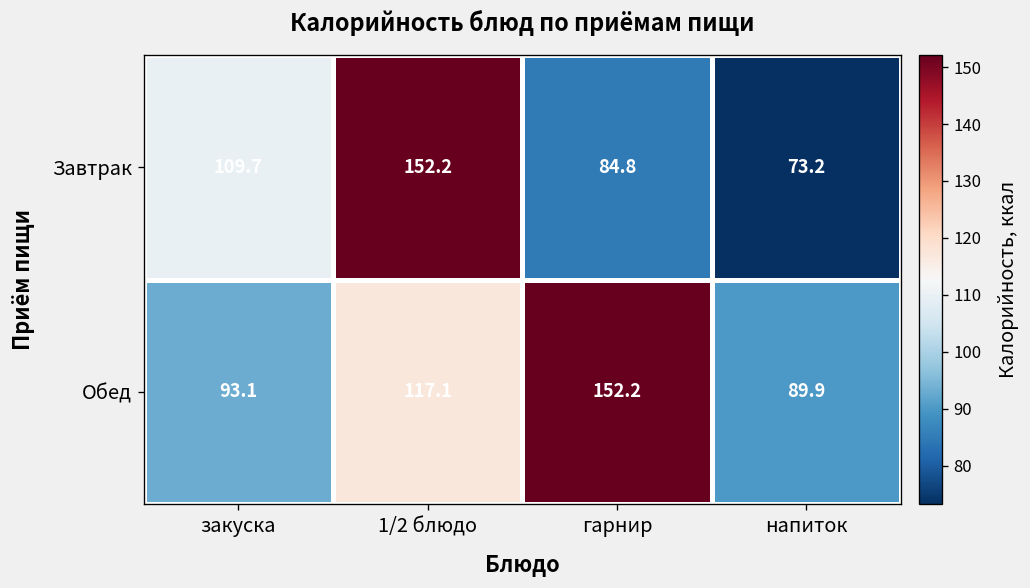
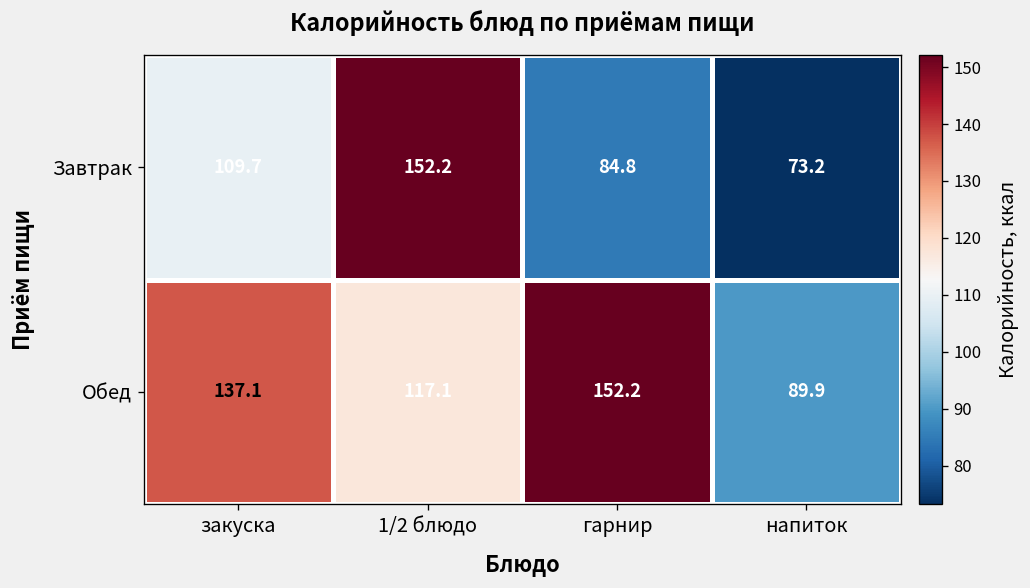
  {
    "Завтрак": {
      "1/2 блюдо": 152.2,
      "гарнир": 84.8,
      "напиток": 73.2
    },
    "Обед": {
-     "закуска": 93.1,
+     "закуска": 137.1,
      "гарнир": 152.2,
      "напиток": 89.9
    }
  }
